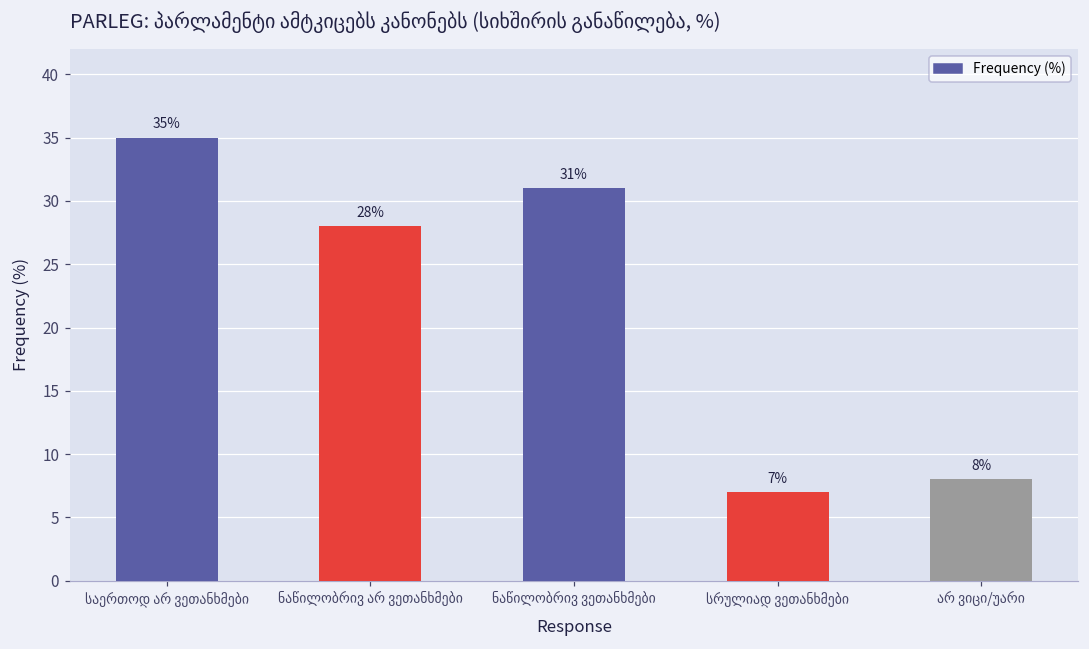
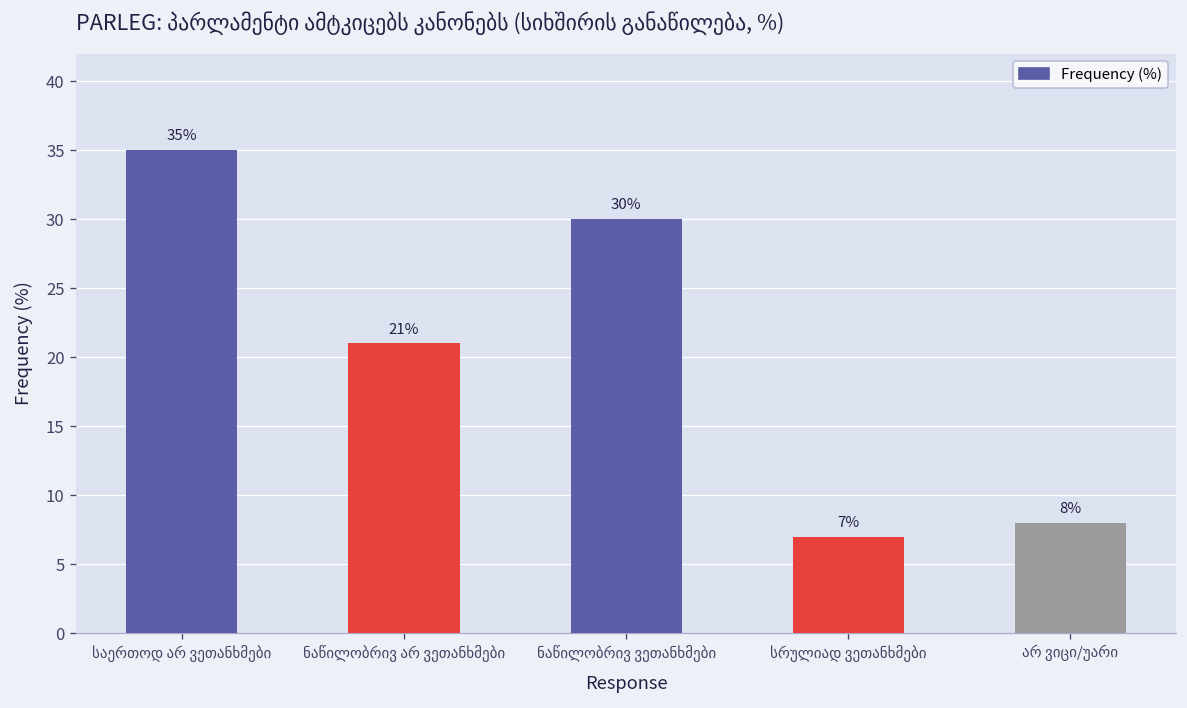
  {
    "საერთოდ არ ვეთანხმები": "35%",
-   "ნაწილობრივ არ ვეთანხმები": "28%",
-   "ნაწილობრივ ვეთანხმები": "31%",
+   "ნაწილობრივ არ ვეთანხმები": "21%",
+   "ნაწილობრივ ვეთანხმები": "30%",
    "სრულიად ვეთანხმები": "7%",
    "არ ვიცი/უარი": "8%"
  }
